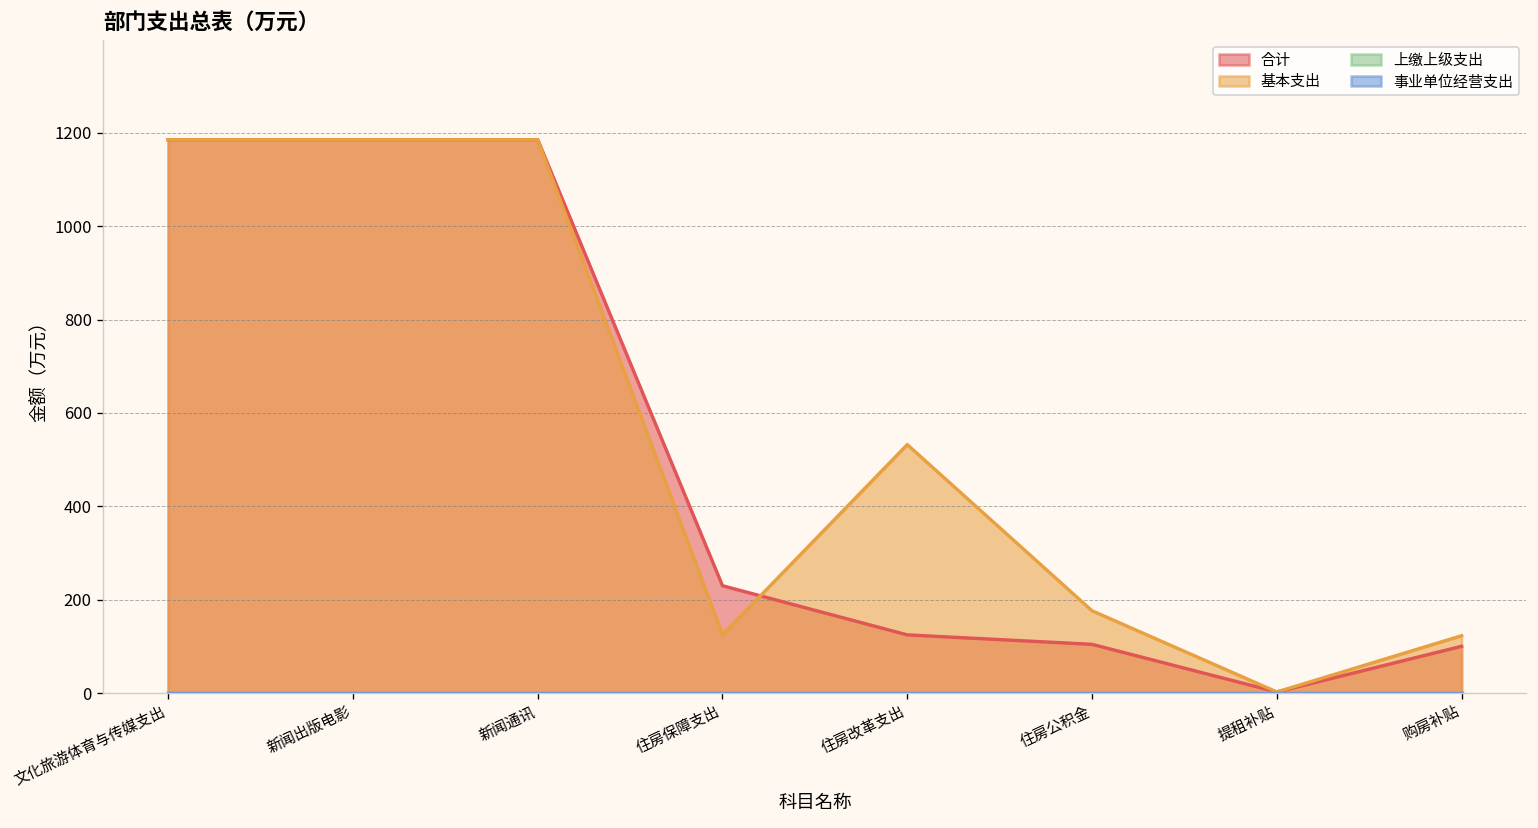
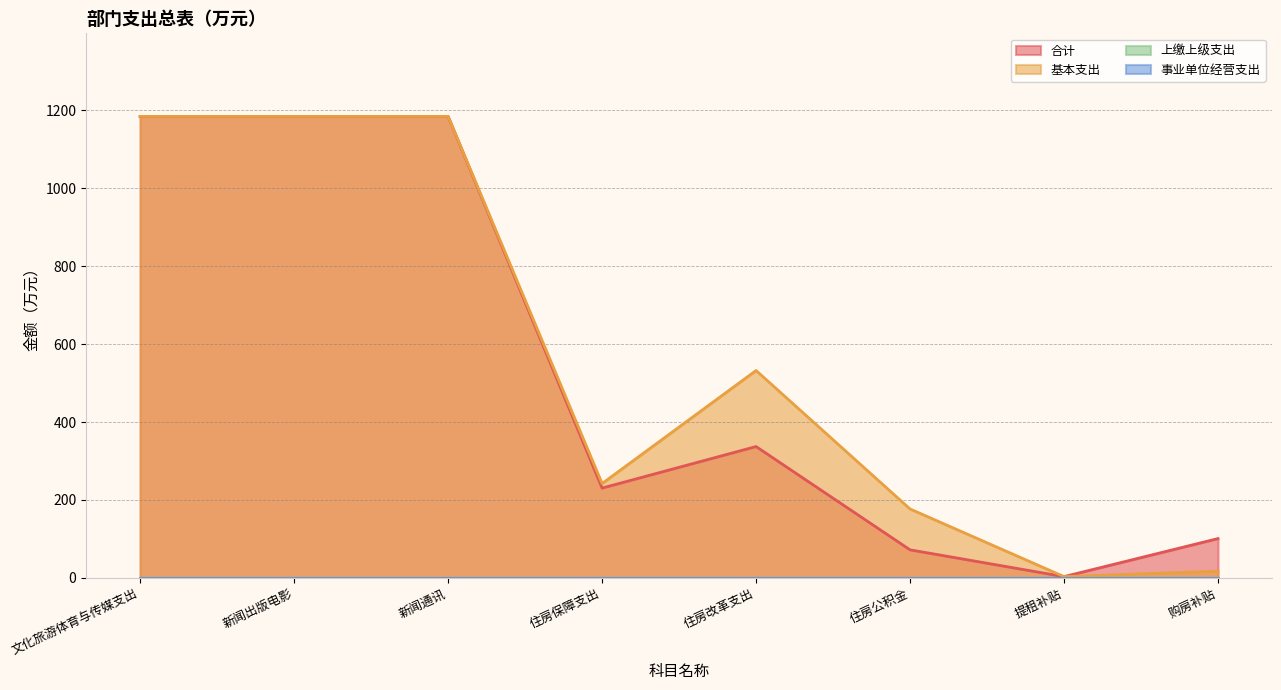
  {
    "合计": {
      "住房保障支出": 230,
-     "住房改革支出": 130,
-     "住房公积金": 110,
+     "住房改革支出": 340,
+     "住房公积金": 70,
      "购房补贴": 100
    },
    "基本支出": {
-     "住房保障支出": 130,
+     "住房保障支出": 240,
      "住房改革支出": 530,
      "住房公积金": 180,
-     "购房补贴": 120
+     "购房补贴": 20
    },
    "事业单位经营支出": {
      "文化旅游体育与传媒支出": 0,
      "新闻出版电影": 0,
      "新闻通讯": 0,
      "住房保障支出": 0,
      "住房改革支出": 0,
      "住房公积金": 0,
      "购房补贴": 0
    }
  }
